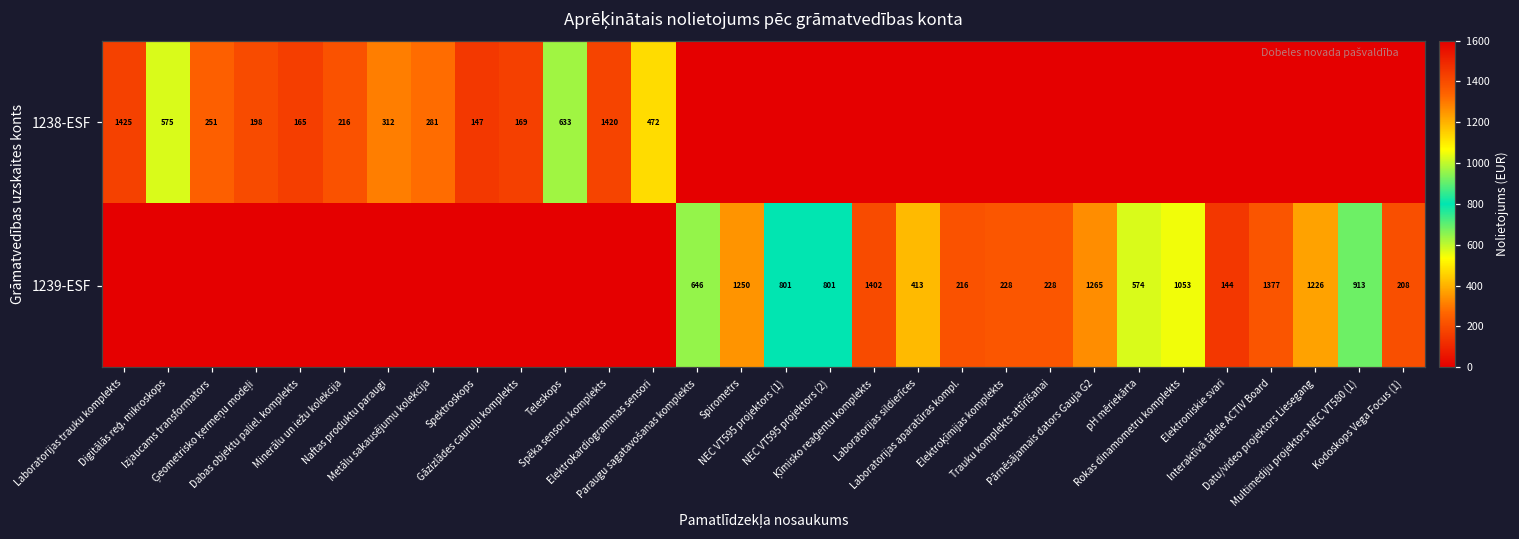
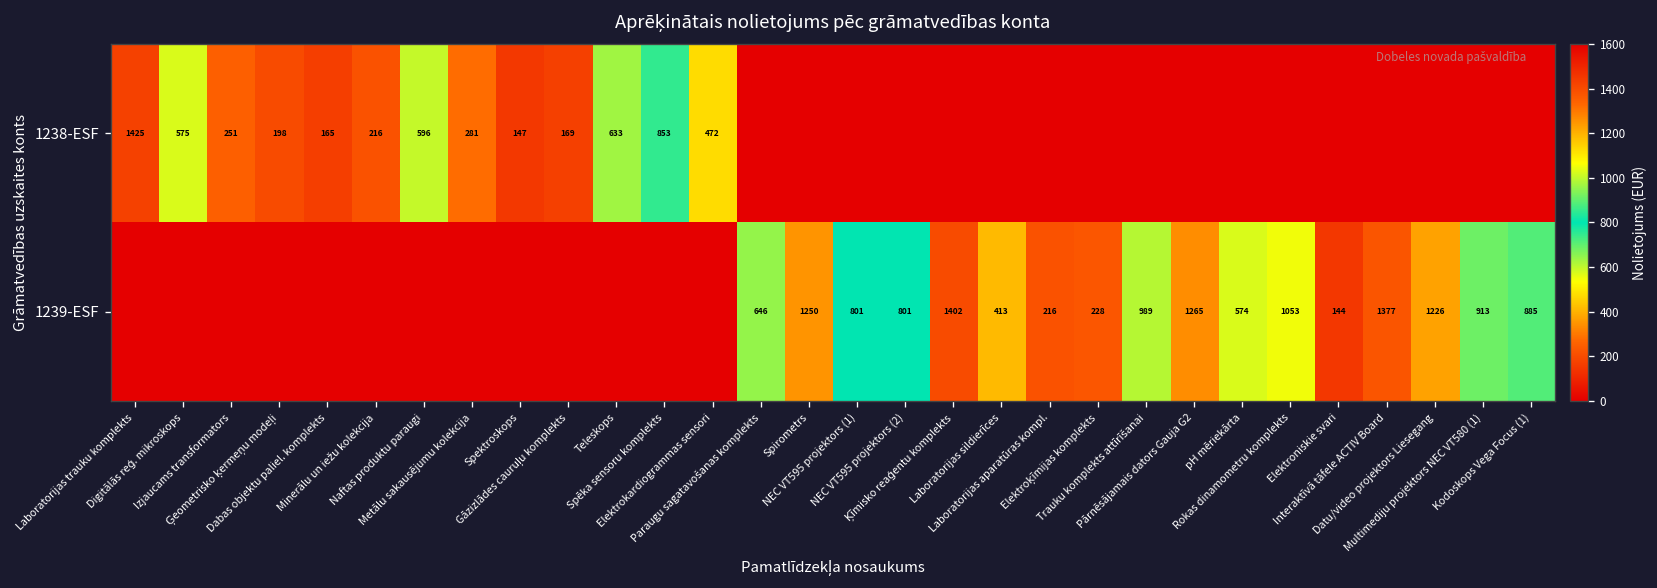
  {
    "1238-ESF": {
      "Laboratorijas trauku komplekts": 1425,
      "Digitālās reģ. mikroskops": 575,
      "Izjaucams transformators": 251,
      "Ģeometrisko ķermeņu modeļi": 198,
      "Dabas objektu paliel. komplekts": 165,
      "Minerālu un iežu kolekcija": 216,
-     "Naftas produktu paraugi": 312,
+     "Naftas produktu paraugi": 596,
      "Metālu sakausējumu kolekcija": 281,
      "Spektroskops": 147,
      "Gāzizlādes cauruļu komplekts": 169,
      "Teleskops": 633,
-     "Spēka sensoru komplekts": 1420,
+     "Spēka sensoru komplekts": 853,
      "Elektrokardiogrammas sensori": 472
    },
    "1239-ESF": {
      "Paraugu sagatavošanas komplekts": 646,
      "Spirometrs": 1250,
      "NEC VT595 projektors (1)": 801,
      "NEC VT595 projektors (2)": 801,
      "Ķīmisko reaģentu komplekts": 1402,
      "Laboratorijas sildierīces": 413,
      "Laboratorijas aparatūras kompl.": 216,
      "Elektroķīmijas komplekts": 228,
-     "Trauku komplekts attīrīšanai": 228,
+     "Trauku komplekts attīrīšanai": 989,
      "Pārnēsājamais dators Gauja G2": 1265,
      "pH mēriekārta": 574,
      "Rokas dinamometru komplekts": 1053,
      "Elektroniskie svari": 144,
      "Interaktīvā tāfele ACTIV Board": 1377,
      "Datu/video projektors Liesegang": 1226,
      "Multimediju projektors NEC VT580 (1)": 913,
-     "Kodoskops Vega Focus (1)": 208
+     "Kodoskops Vega Focus (1)": 885
    }
  }
